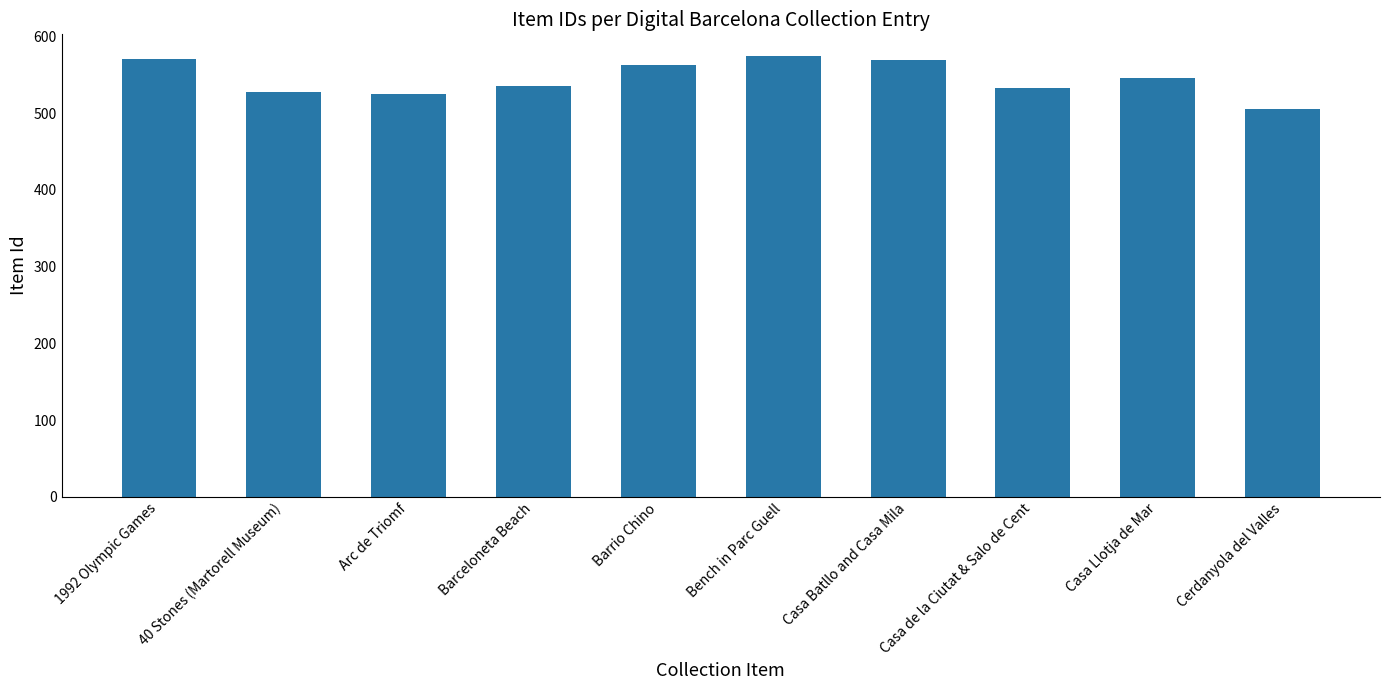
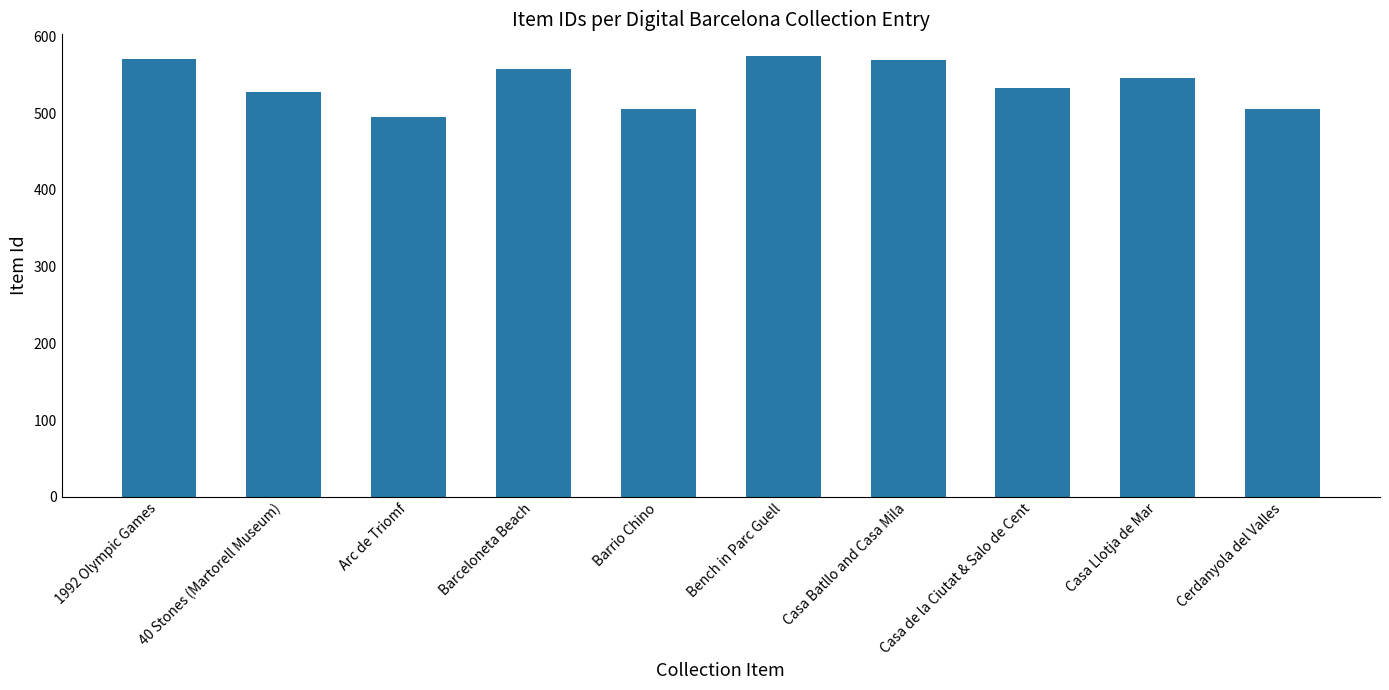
  {
    "1992 Olympic Games": 570,
    "40 Stones (Martorell Museum)": 530,
-   "Arc de Triomf": 530,
-   "Barceloneta Beach": 540,
-   "Barrio Chino": 560,
+   "Arc de Triomf": 500,
+   "Barceloneta Beach": 560,
+   "Barrio Chino": 510,
    "Bench in Parc Guell": 570,
    "Casa Batllo and Casa Mila": 570,
    "Casa de la Ciutat & Salo de Cent": 530,
    "Casa Llotja de Mar": 550,
    "Cerdanyola del Valles": 510
  }
